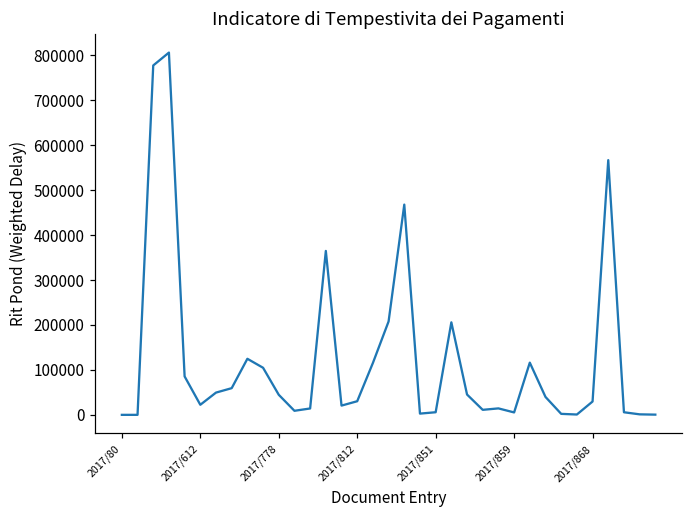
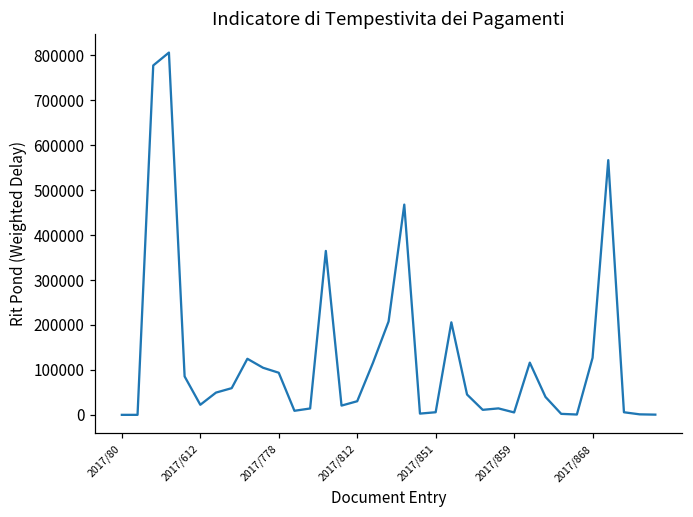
  {
    "2017/80": 0,
    "2017/612": 20000,
-   "2017/778": 40000,
+   "2017/778": 90000,
    "2017/812": 30000,
    "2017/851": 10000,
    "2017/859": 10000,
-   "2017/868": 30000
+   "2017/868": 130000
  }
